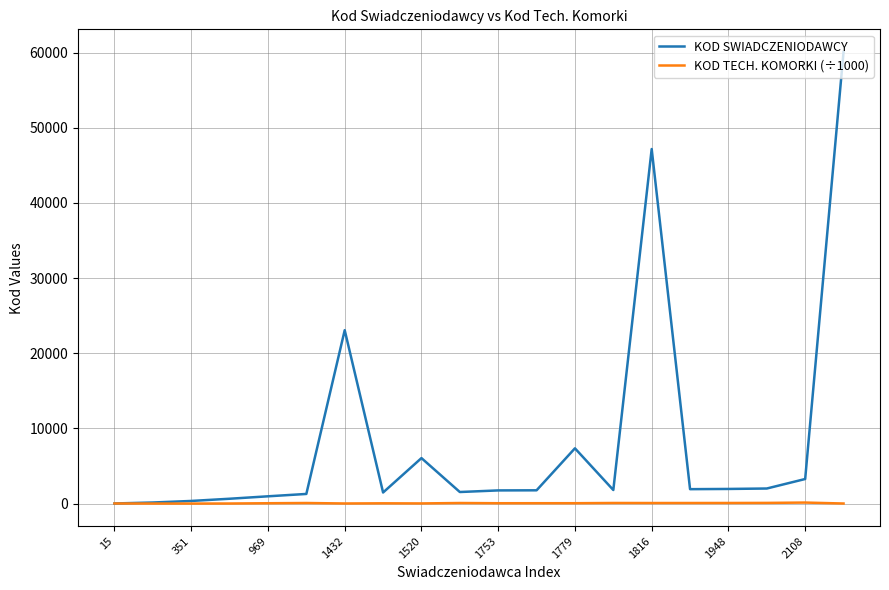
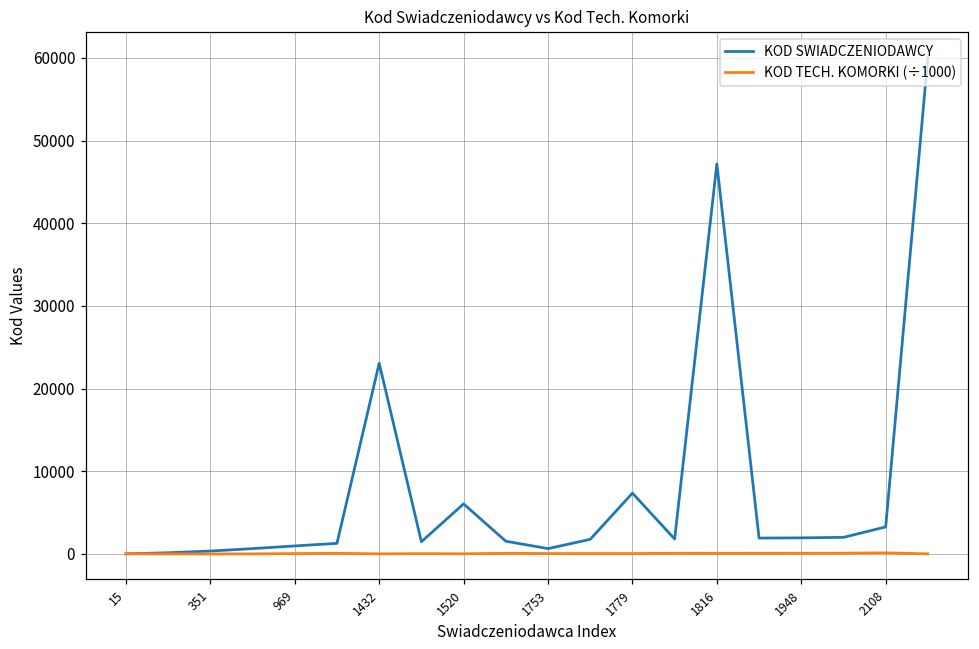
  {
    "KOD SWIADCZENIODAWCY": {
      "351": 0,
      "969": 1000,
      "1432": 23000,
      "1520": 6000,
-     "1753": 2000,
+     "1753": 1000,
      "1779": 7000,
      "1816": 47000,
      "1948": 2000,
      "2108": 3000
    },
    "KOD TECH. KOMORKI (÷1000)": {
      "351": 0,
      "969": 0,
      "1432": 0,
      "1520": 0,
      "1753": 0,
      "1779": 0,
      "1816": 0,
      "1948": 0,
      "2108": 0
    }
  }
